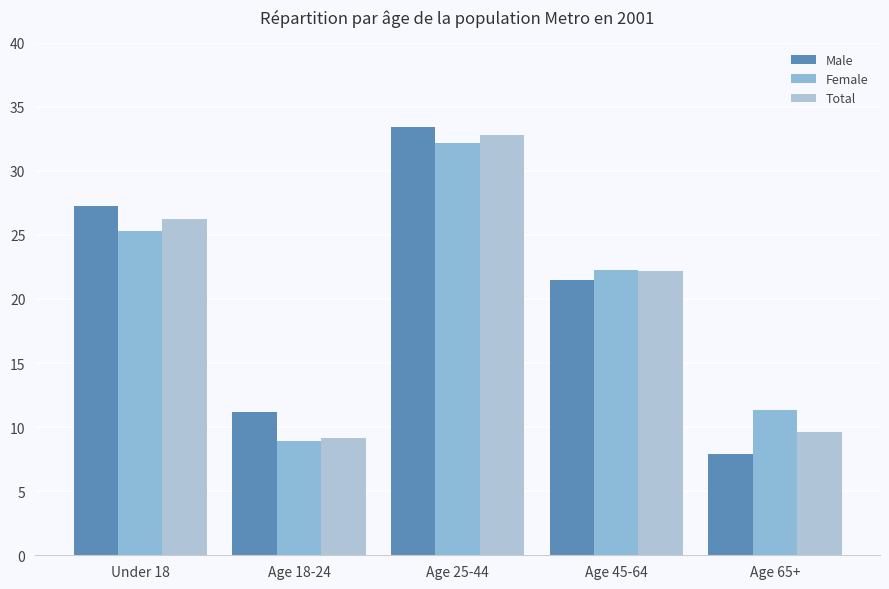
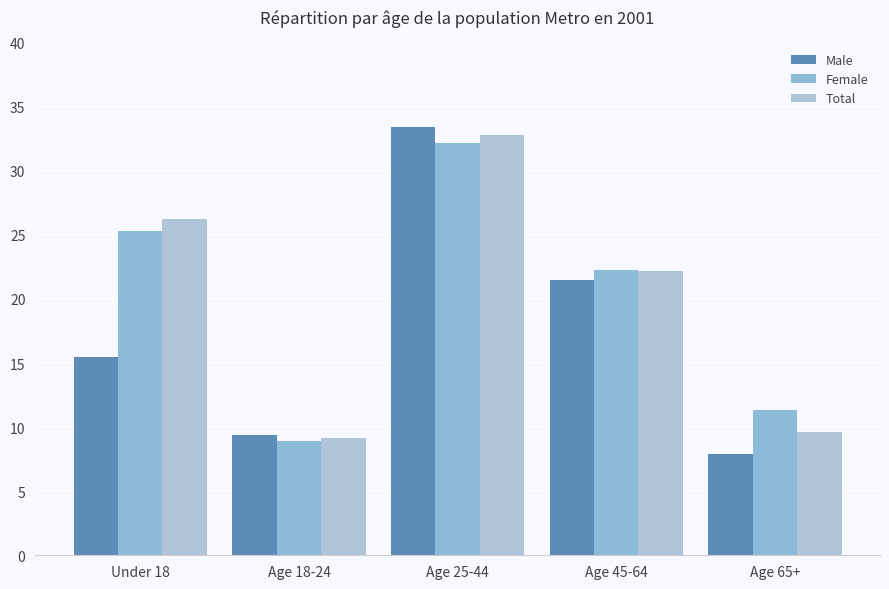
  {
    "Male": {
-     "Under 18": 27.2,
-     "Age 18-24": 11.2,
+     "Under 18": 15.5,
+     "Age 18-24": 9.4,
      "Age 25-44": 33.4,
      "Age 45-64": 21.5,
      "Age 65+": 7.9
    }
  }
